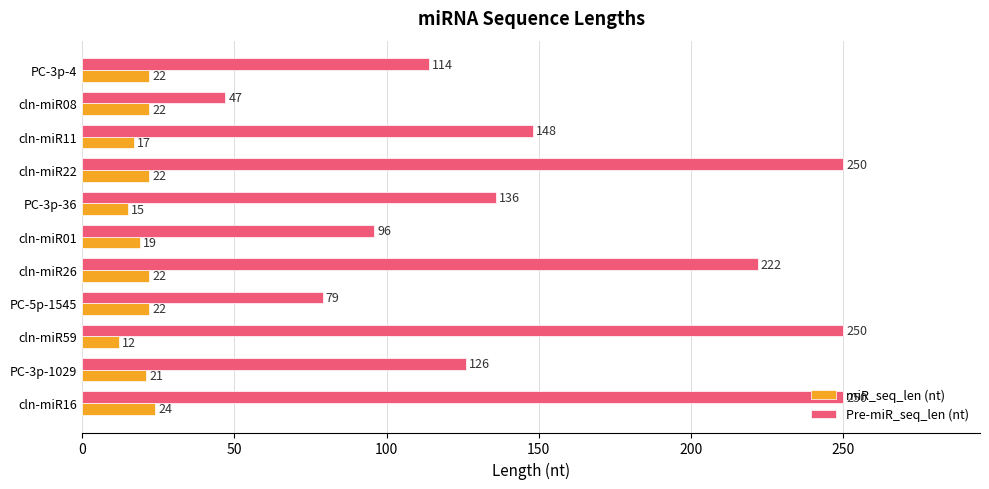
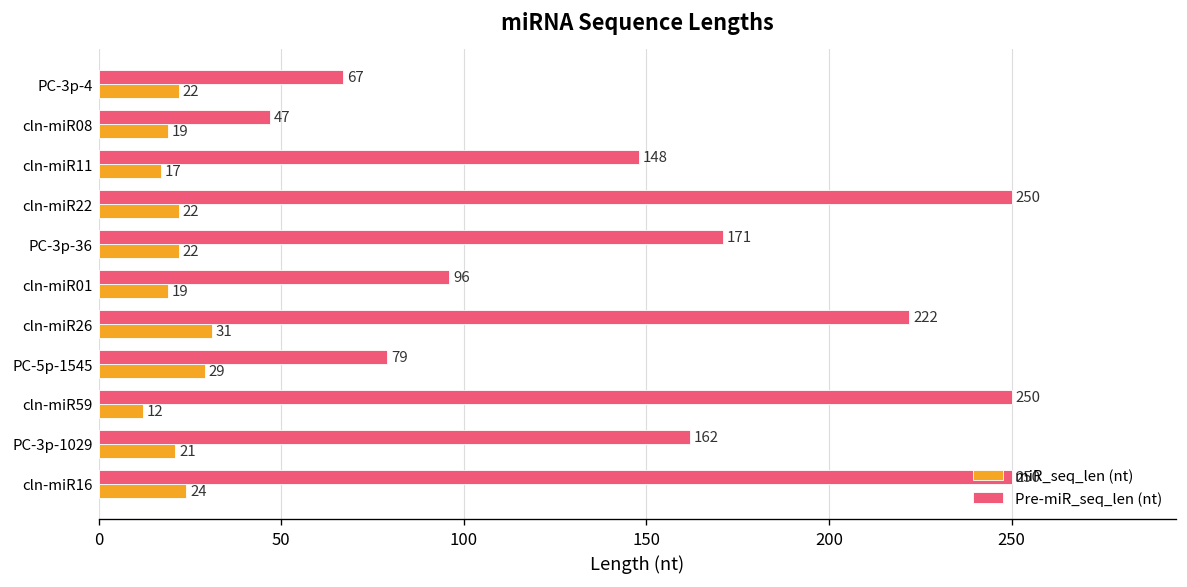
  {
    "miR_seq_len (nt)": {
      "PC-3p-4": 22,
-     "cln-miR08": 22,
+     "cln-miR08": 19,
      "cln-miR11": 17,
      "cln-miR22": 22,
-     "PC-3p-36": 15,
+     "PC-3p-36": 22,
      "cln-miR01": 19,
-     "cln-miR26": 22,
-     "PC-5p-1545": 22,
+     "cln-miR26": 31,
+     "PC-5p-1545": 29,
      "cln-miR59": 12,
      "PC-3p-1029": 21,
      "cln-miR16": 24
    },
    "Pre-miR_seq_len (nt)": {
-     "PC-3p-4": 114,
+     "PC-3p-4": 67,
      "cln-miR08": 47,
      "cln-miR11": 148,
      "cln-miR22": 250,
-     "PC-3p-36": 136,
+     "PC-3p-36": 171,
      "cln-miR01": 96,
      "cln-miR26": 222,
      "PC-5p-1545": 79,
      "cln-miR59": 250,
-     "PC-3p-1029": 126,
+     "PC-3p-1029": 162,
      "cln-miR16": 250
    }
  }
